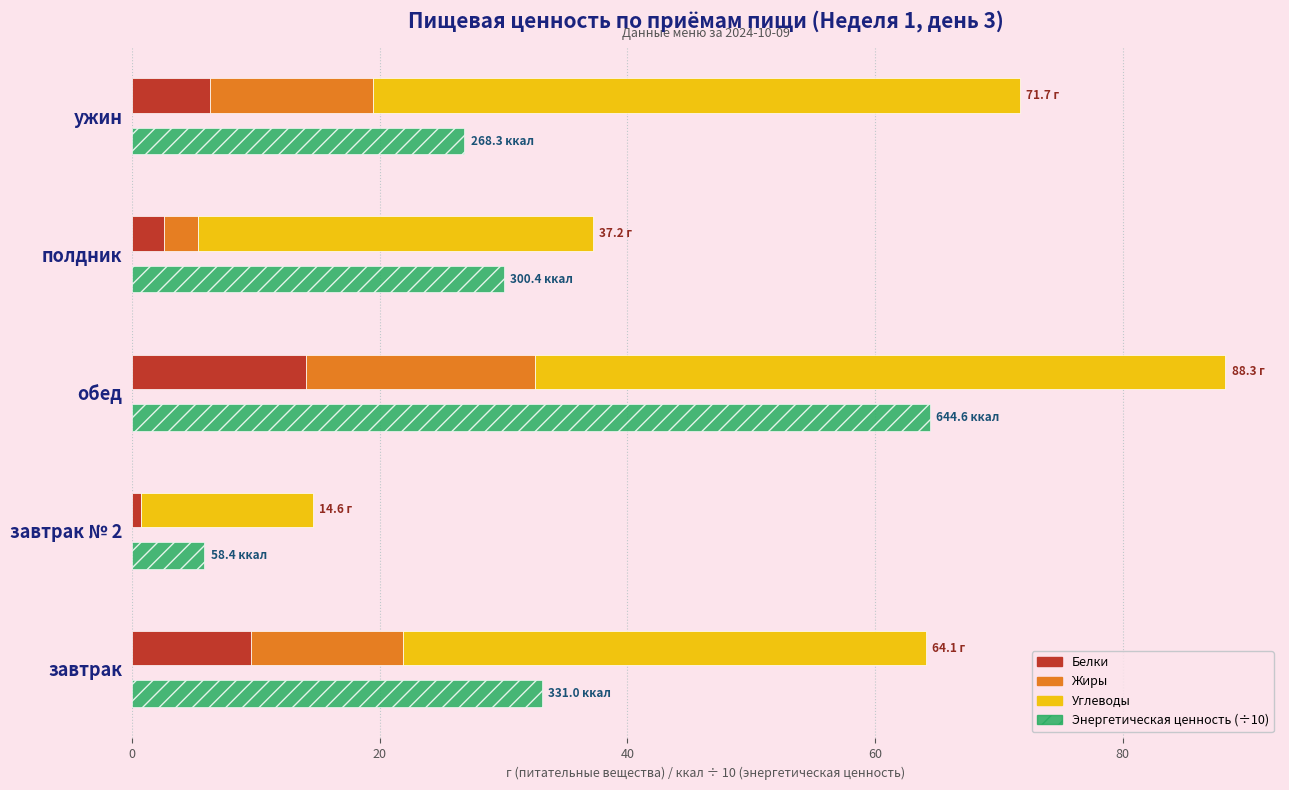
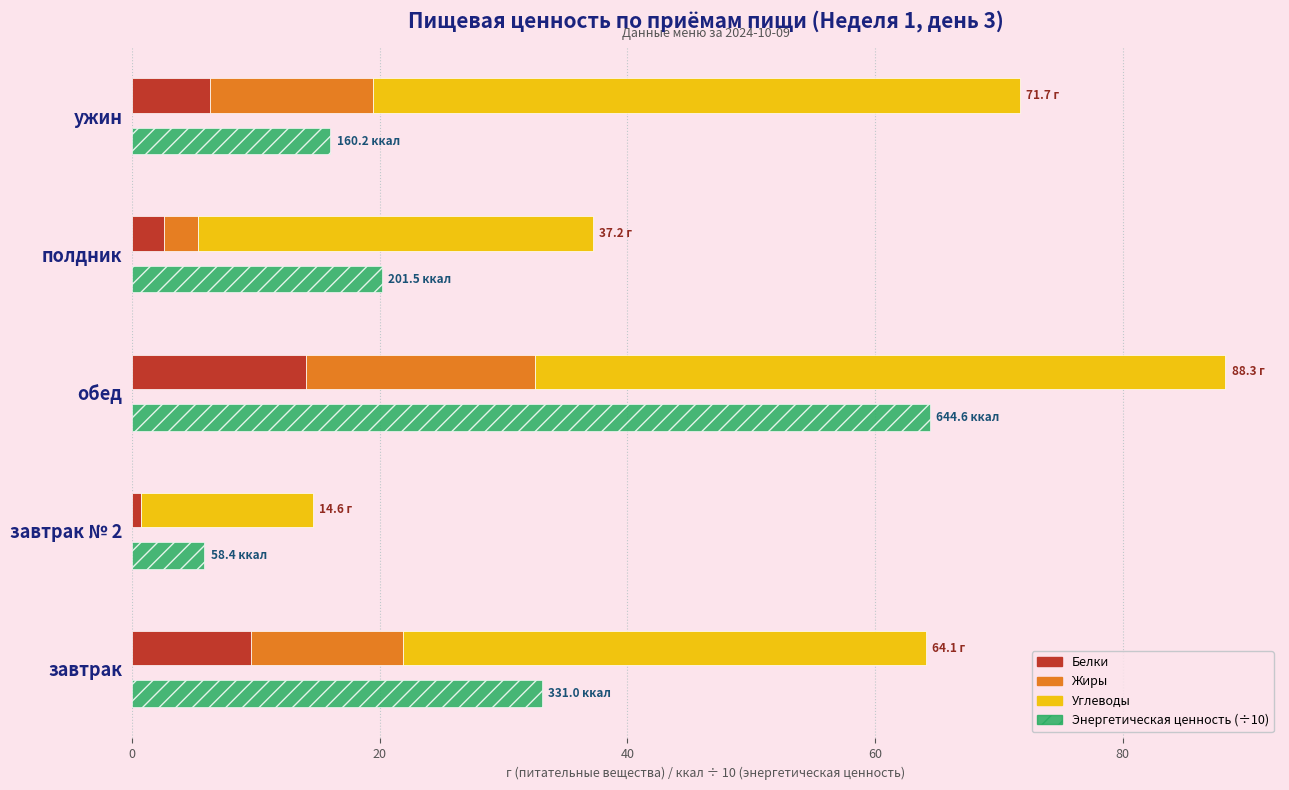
  {
    "Энергетическая ценность (÷10)": {
-     "ужин": 268.3,
-     "полдник": 300.4
+     "ужин": 160.2,
+     "полдник": 201.5
    }
  }
